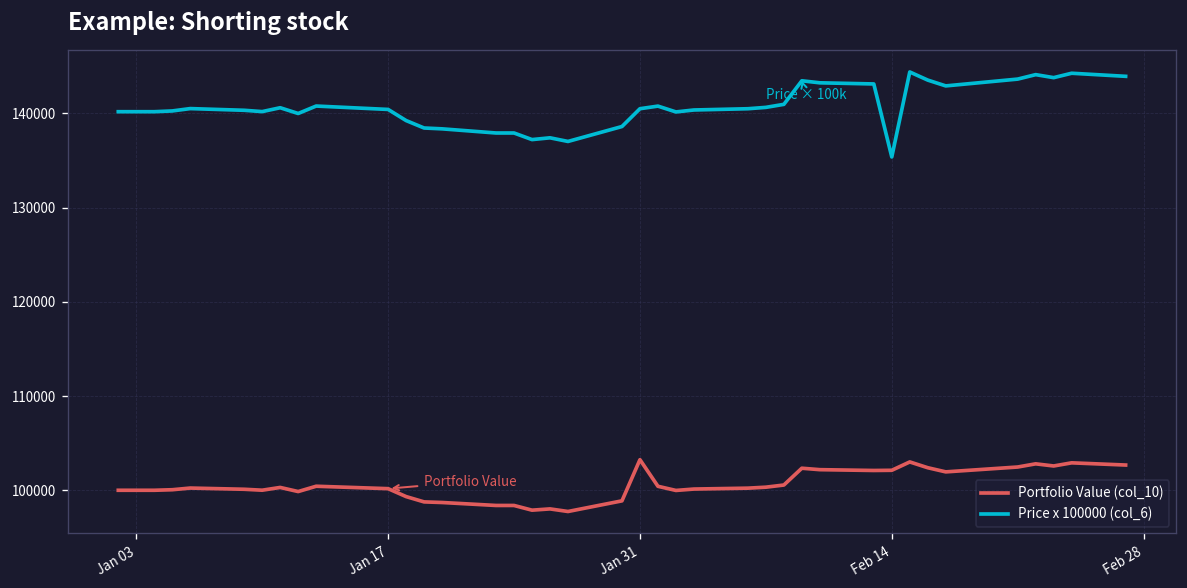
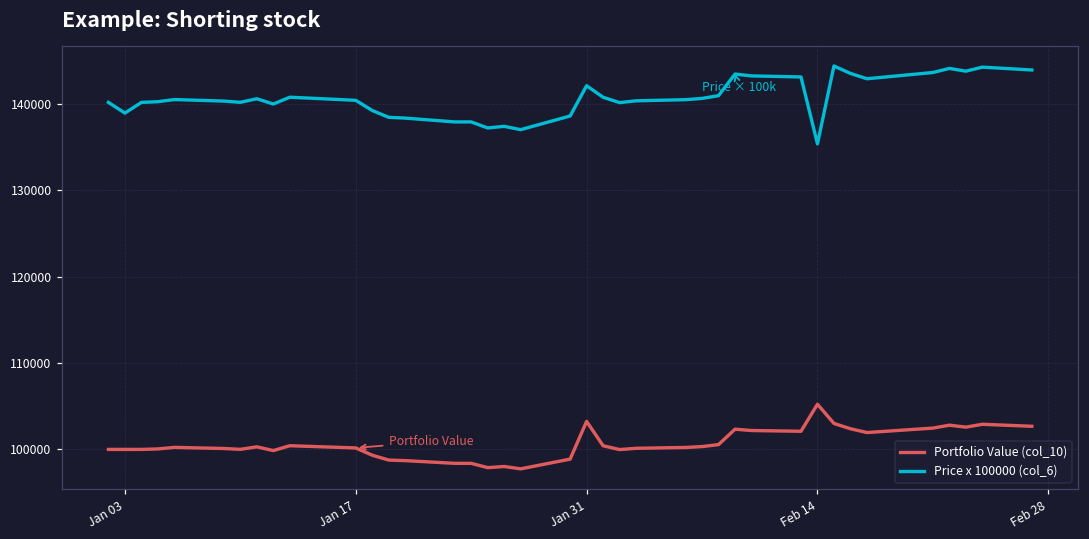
  {
    "Portfolio Value (col_10)": {
      "Jan 03": 100000,
      "Jan 17": 100000,
      "Jan 31": 103000,
-     "Feb 14": 102000
+     "Feb 14": 105000
    },
    "Price x 100000 (col_6)": {
-     "Jan 03": 140000,
+     "Jan 03": 139000,
      "Jan 17": 140000,
-     "Jan 31": 140000,
+     "Jan 31": 142000,
      "Feb 14": 135000
    }
  }
